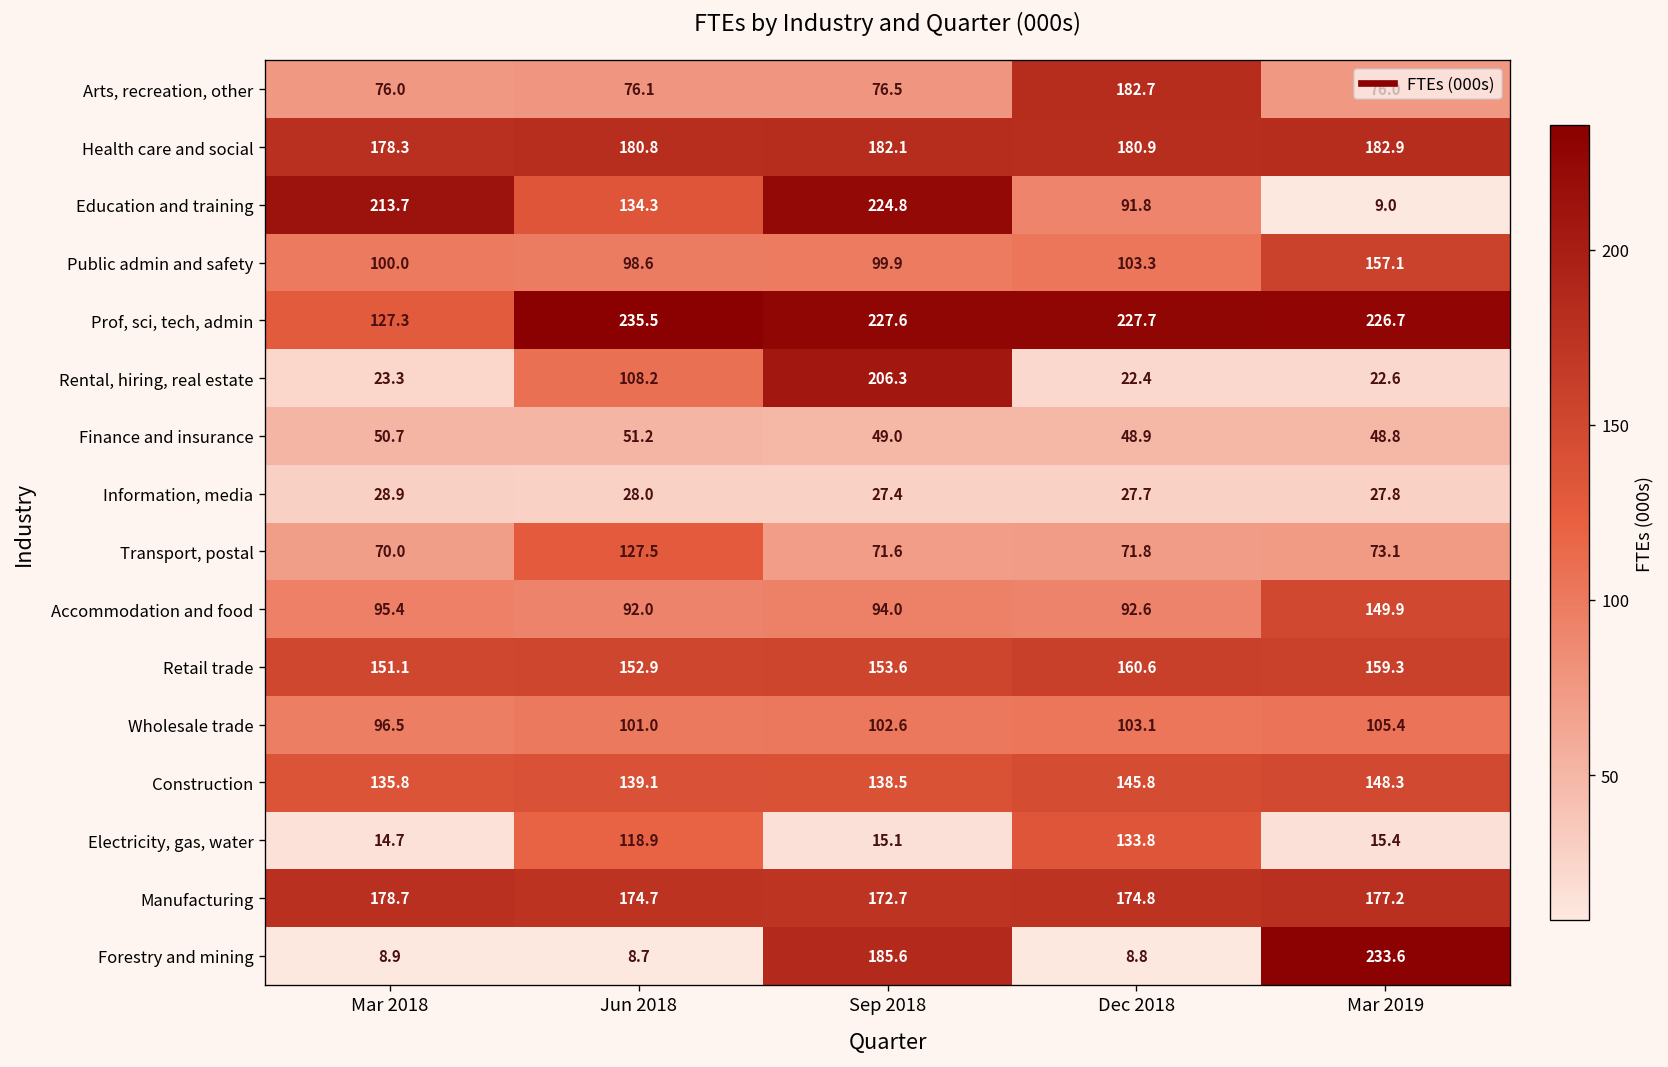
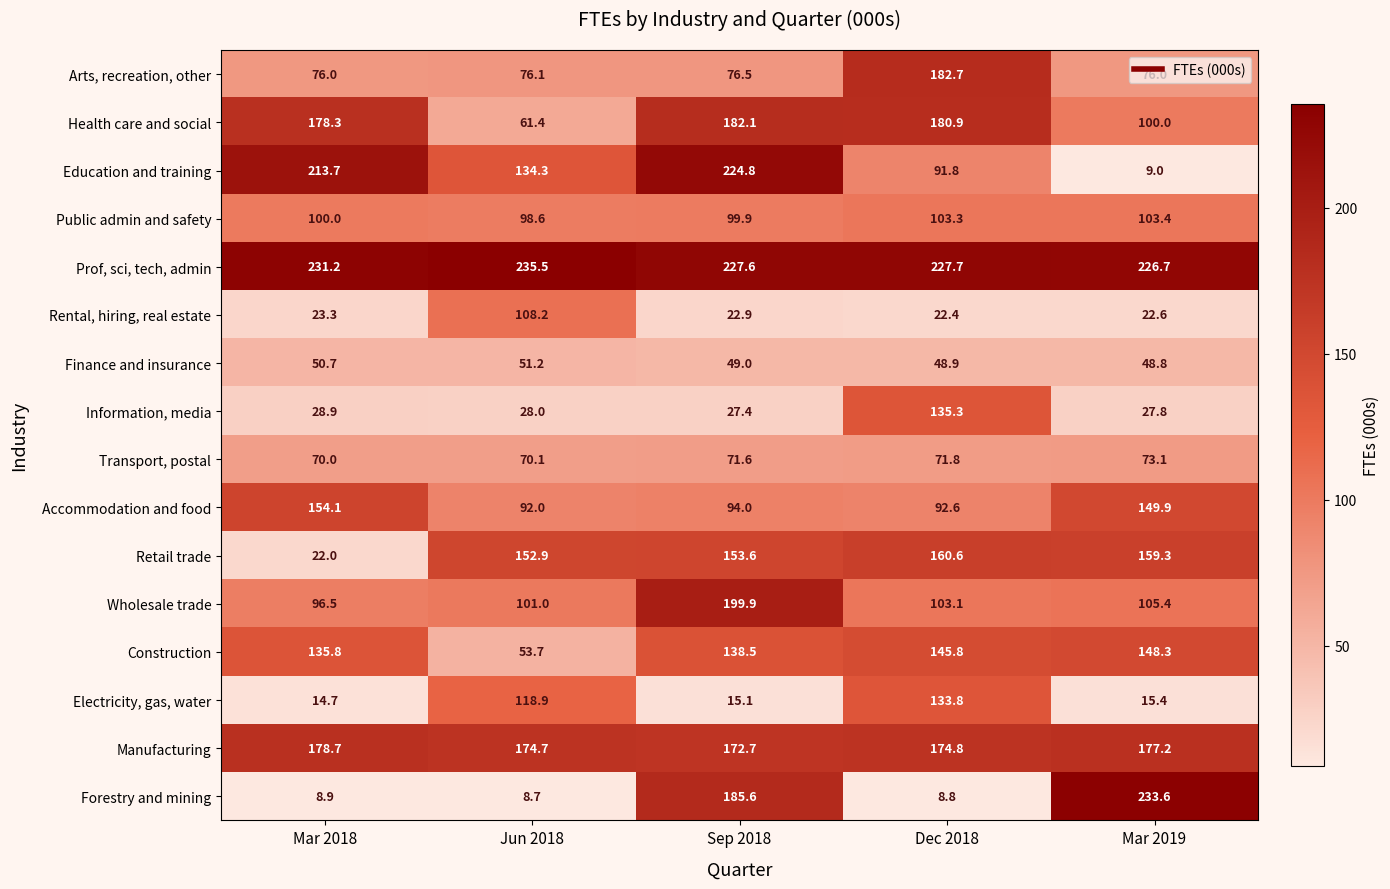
  {
    "Arts, recreation, other": {
      "Mar 2018": 76.0,
      "Jun 2018": 76.1,
      "Sep 2018": 76.5,
      "Dec 2018": 182.7
    },
    "Health care and social": {
      "Mar 2018": 178.3,
-     "Jun 2018": 180.8,
+     "Jun 2018": 61.4,
      "Sep 2018": 182.1,
      "Dec 2018": 180.9,
-     "Mar 2019": 182.9
+     "Mar 2019": 100.0
    },
    "Education and training": {
      "Mar 2018": 213.7,
      "Jun 2018": 134.3,
      "Sep 2018": 224.8,
      "Dec 2018": 91.8,
      "Mar 2019": 9.0
    },
    "Public admin and safety": {
      "Mar 2018": 100.0,
      "Jun 2018": 98.6,
      "Sep 2018": 99.9,
      "Dec 2018": 103.3,
-     "Mar 2019": 157.1
+     "Mar 2019": 103.4
    },
    "Prof, sci, tech, admin": {
-     "Mar 2018": 127.3,
+     "Mar 2018": 231.2,
      "Jun 2018": 235.5,
      "Sep 2018": 227.6,
      "Dec 2018": 227.7,
      "Mar 2019": 226.7
    },
    "Rental, hiring, real estate": {
      "Mar 2018": 23.3,
      "Jun 2018": 108.2,
-     "Sep 2018": 206.3,
+     "Sep 2018": 22.9,
      "Dec 2018": 22.4,
      "Mar 2019": 22.6
    },
    "Finance and insurance": {
      "Mar 2018": 50.7,
      "Jun 2018": 51.2,
      "Sep 2018": 49.0,
      "Dec 2018": 48.9,
      "Mar 2019": 48.8
    },
    "Information, media": {
      "Mar 2018": 28.9,
      "Jun 2018": 28.0,
      "Sep 2018": 27.4,
-     "Dec 2018": 27.7,
+     "Dec 2018": 135.3,
      "Mar 2019": 27.8
    },
    "Transport, postal": {
      "Mar 2018": 70.0,
-     "Jun 2018": 127.5,
+     "Jun 2018": 70.1,
      "Sep 2018": 71.6,
      "Dec 2018": 71.8,
      "Mar 2019": 73.1
    },
    "Accommodation and food": {
-     "Mar 2018": 95.4,
+     "Mar 2018": 154.1,
      "Jun 2018": 92.0,
      "Sep 2018": 94.0,
      "Dec 2018": 92.6,
      "Mar 2019": 149.9
    },
    "Retail trade": {
-     "Mar 2018": 151.1,
+     "Mar 2018": 22.0,
      "Jun 2018": 152.9,
      "Sep 2018": 153.6,
      "Dec 2018": 160.6,
      "Mar 2019": 159.3
    },
    "Wholesale trade": {
      "Mar 2018": 96.5,
      "Jun 2018": 101.0,
-     "Sep 2018": 102.6,
+     "Sep 2018": 199.9,
      "Dec 2018": 103.1,
      "Mar 2019": 105.4
    },
    "Construction": {
      "Mar 2018": 135.8,
-     "Jun 2018": 139.1,
+     "Jun 2018": 53.7,
      "Sep 2018": 138.5,
      "Dec 2018": 145.8,
      "Mar 2019": 148.3
    },
    "Electricity, gas, water": {
      "Mar 2018": 14.7,
      "Jun 2018": 118.9,
      "Sep 2018": 15.1,
      "Dec 2018": 133.8,
      "Mar 2019": 15.4
    },
    "Manufacturing": {
      "Mar 2018": 178.7,
      "Jun 2018": 174.7,
      "Sep 2018": 172.7,
      "Dec 2018": 174.8,
      "Mar 2019": 177.2
    },
    "Forestry and mining": {
      "Mar 2018": 8.9,
      "Jun 2018": 8.7,
      "Sep 2018": 185.6,
      "Dec 2018": 8.8,
      "Mar 2019": 233.6
    }
  }
